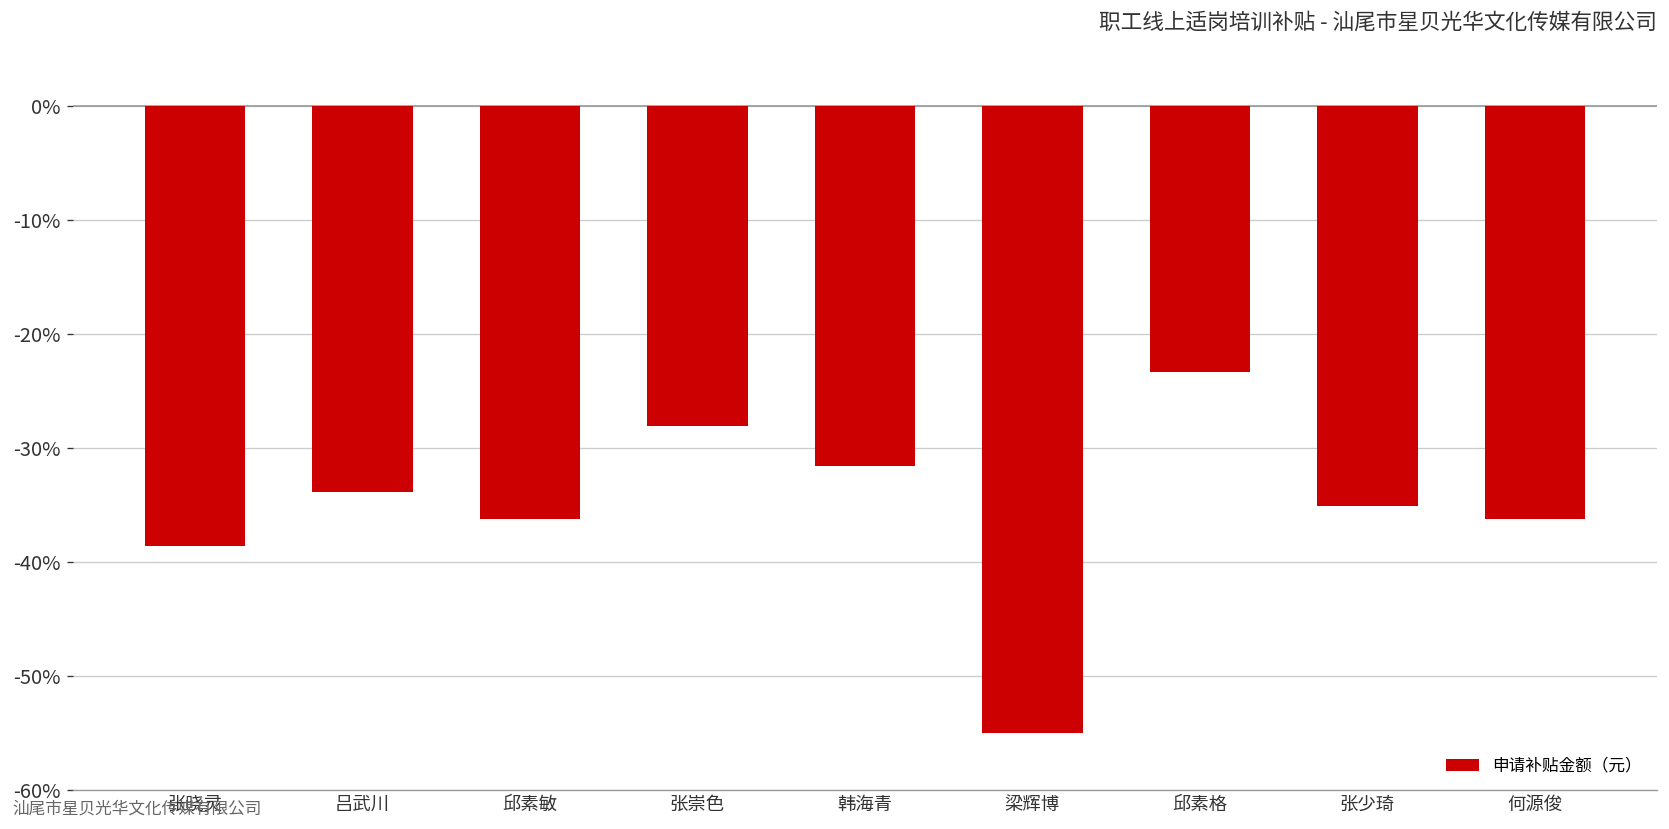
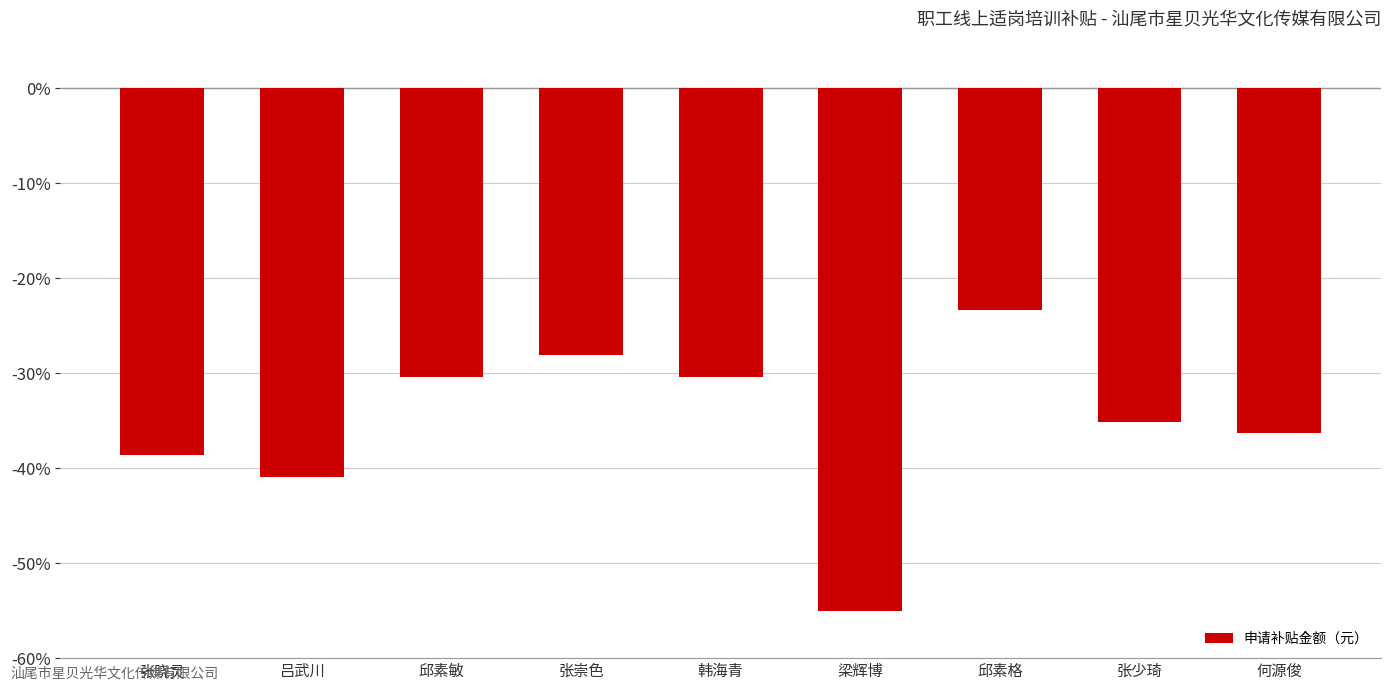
  {
    "张晓灵": "-39%",
-   "吕武川": "-34%",
-   "邱素敏": "-36%",
+   "吕武川": "-41%",
+   "邱素敏": "-30%",
    "张崇色": "-28%",
-   "韩海青": "-32%",
+   "韩海青": "-30%",
    "梁辉博": "-55%",
    "邱素格": "-23%",
    "张少琦": "-35%",
    "何源俊": "-36%"
  }
